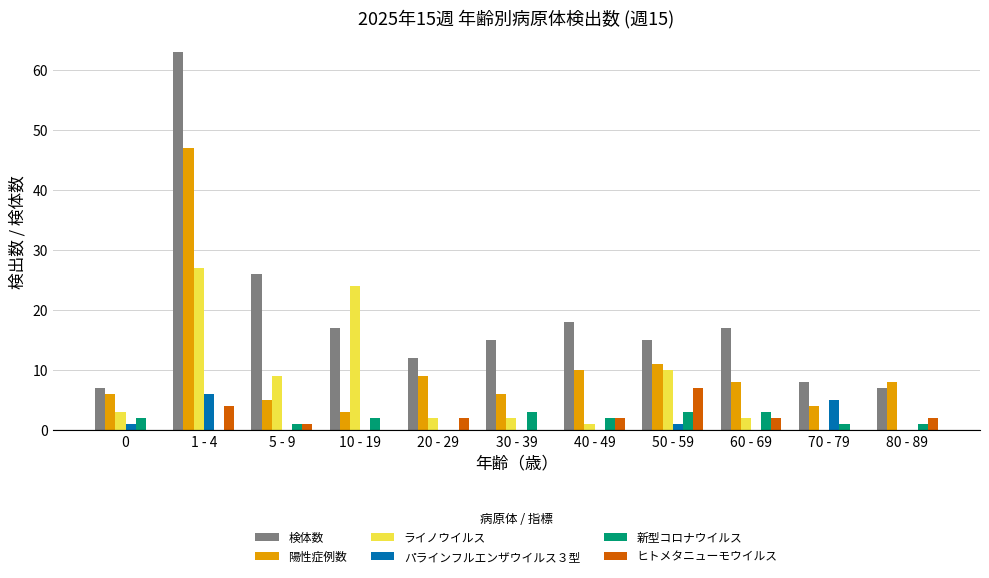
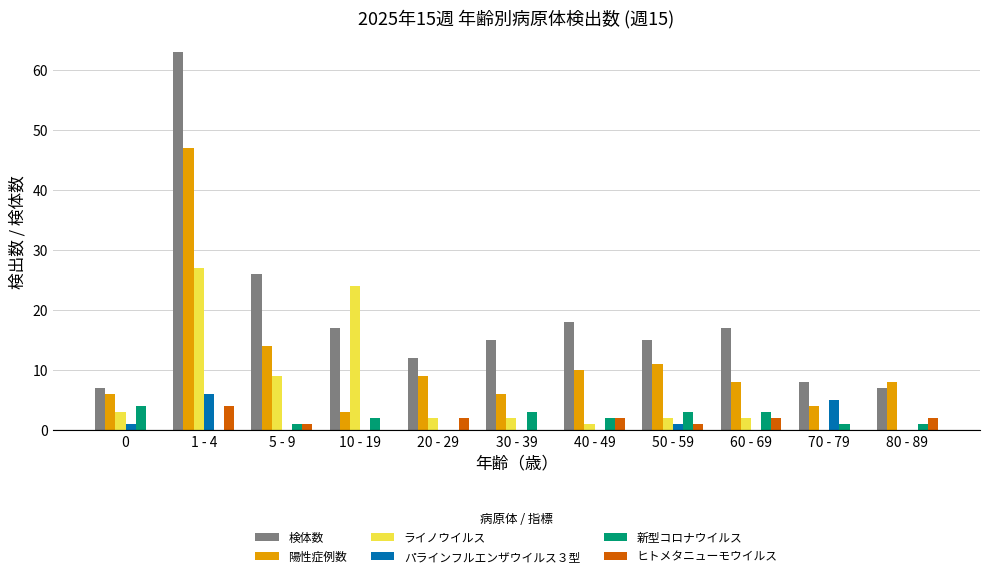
  {
    "検体数": {
      "0": 7,
      "1 - 4": 63,
      "5 - 9": 26,
      "10 - 19": 17,
      "20 - 29": 12,
      "30 - 39": 15,
      "40 - 49": 18,
      "50 - 59": 15,
      "60 - 69": 17,
      "70 - 79": 8,
      "80 - 89": 7
    },
    "陽性症例数": {
      "0": 6,
      "1 - 4": 47,
-     "5 - 9": 5,
+     "5 - 9": 14,
      "10 - 19": 3,
      "20 - 29": 9,
      "30 - 39": 6,
      "40 - 49": 10,
      "50 - 59": 11,
      "60 - 69": 8,
      "70 - 79": 4,
      "80 - 89": 8
    },
    "ライノウイルス": {
      "0": 3,
      "1 - 4": 27,
      "5 - 9": 9,
      "10 - 19": 24,
      "20 - 29": 2,
      "30 - 39": 2,
      "40 - 49": 1,
-     "50 - 59": 10,
+     "50 - 59": 2,
      "60 - 69": 2,
      "70 - 79": 0,
      "80 - 89": 0
    },
    "パラインフルエンザウイルス３型": {
      "0": 1,
      "1 - 4": 6,
      "5 - 9": 0,
      "10 - 19": 0,
      "20 - 29": 0,
      "30 - 39": 0,
      "40 - 49": 0,
      "50 - 59": 1,
      "60 - 69": 0,
      "70 - 79": 5,
      "80 - 89": 0
    },
    "新型コロナウイルス": {
-     "0": 2,
+     "0": 4,
      "1 - 4": 0,
      "5 - 9": 1,
      "10 - 19": 2,
      "20 - 29": 0,
      "30 - 39": 3,
      "40 - 49": 2,
      "50 - 59": 3,
      "60 - 69": 3,
      "70 - 79": 1,
      "80 - 89": 1
    },
    "ヒトメタニューモウイルス": {
      "0": 0,
      "1 - 4": 4,
      "5 - 9": 1,
      "10 - 19": 0,
      "20 - 29": 2,
      "30 - 39": 0,
      "40 - 49": 2,
-     "50 - 59": 7,
+     "50 - 59": 1,
      "60 - 69": 2,
      "70 - 79": 0,
      "80 - 89": 2
    }
  }
